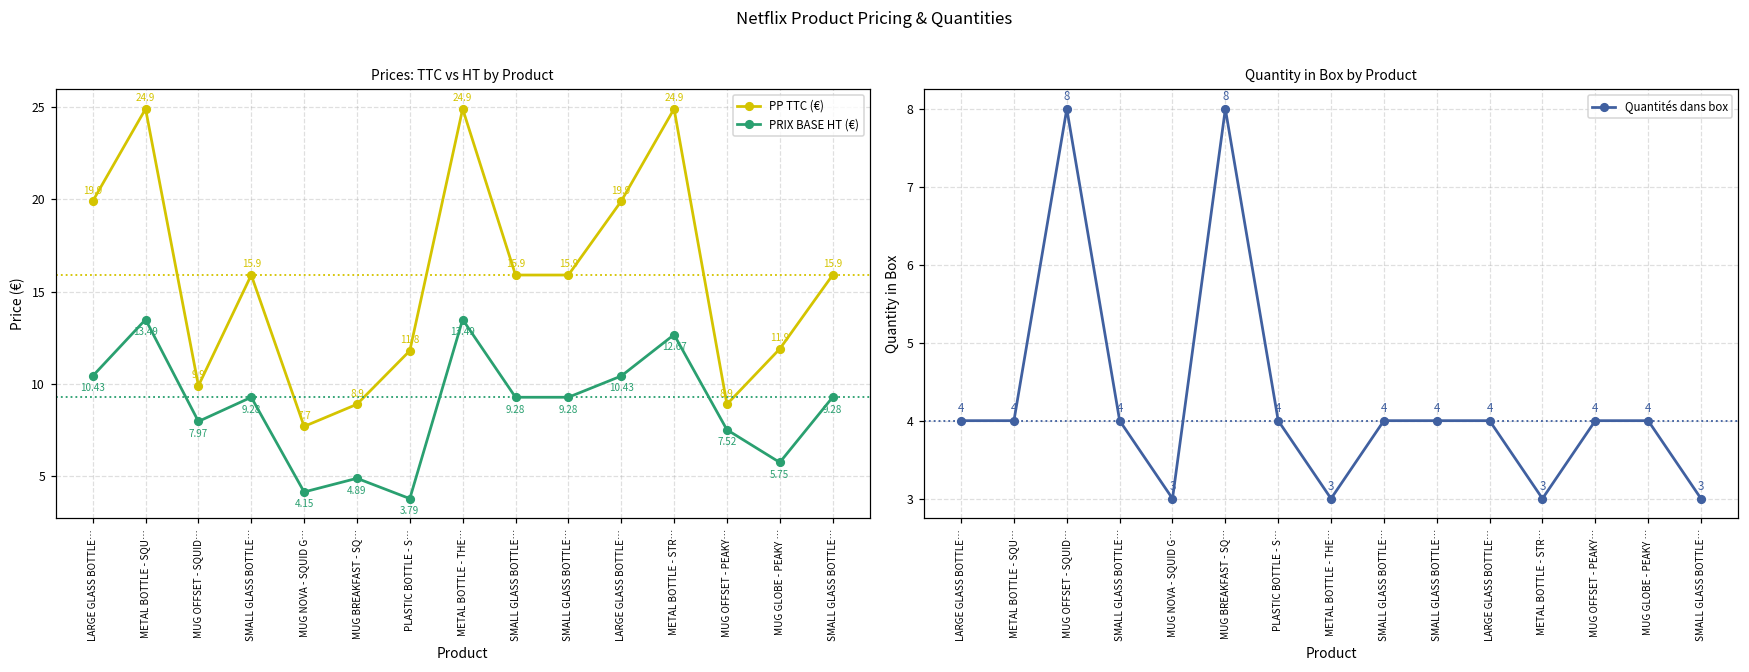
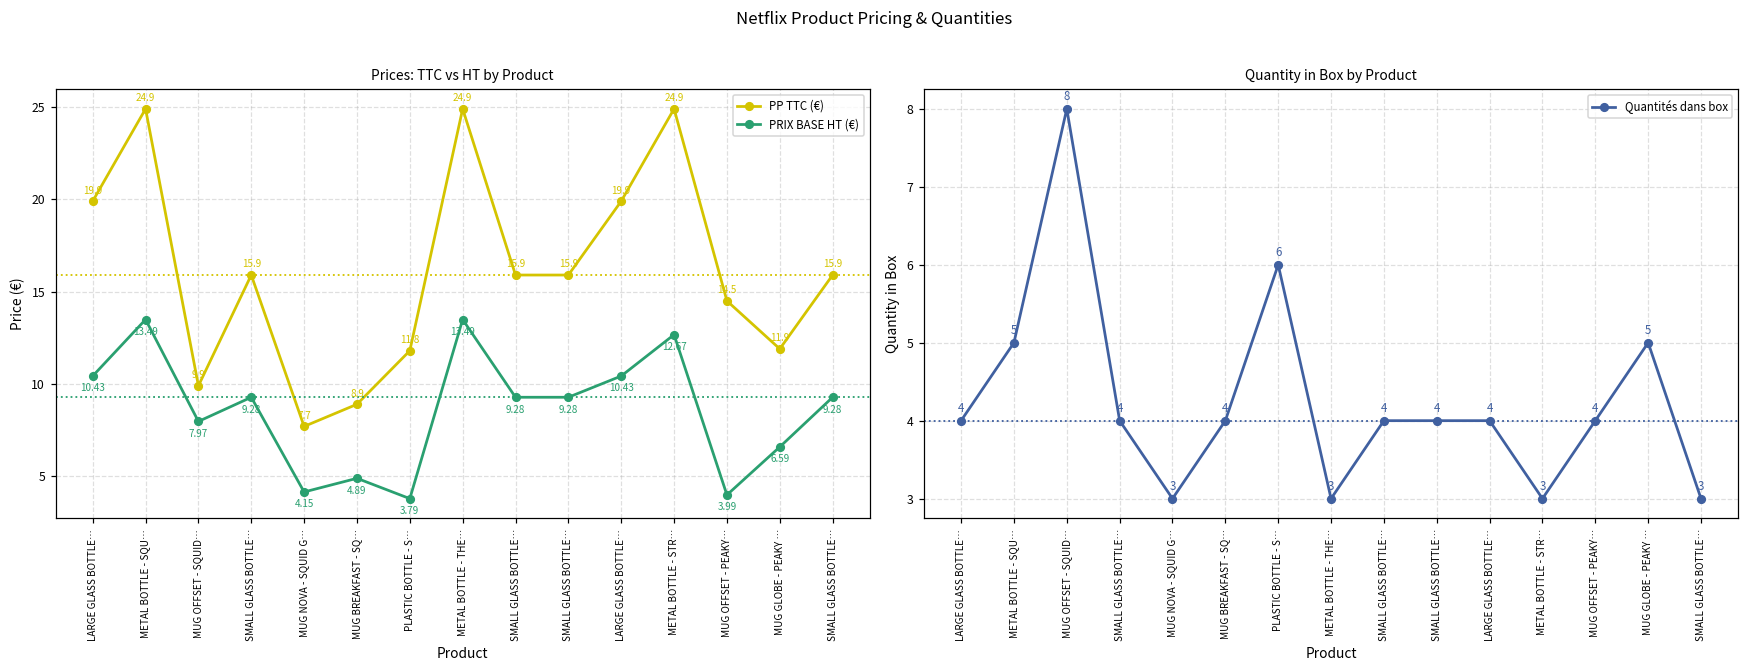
  {
    "Prices: TTC vs HT by Product": {
      "PP TTC (€)": {
        "METAL BOTTLE - SQU…": 24.9,
        "MUG OFFSET - SQUID…": 9.9,
        "MUG NOVA - SQUID G…": 7.7,
        "MUG BREAKFAST - SQ…": 8.9,
        "PLASTIC BOTTLE - S…": 11.8,
        "METAL BOTTLE - THE…": 24.9,
        "METAL BOTTLE - STR…": 24.9,
-       "MUG OFFSET - PEAKY…": 8.9,
+       "MUG OFFSET - PEAKY…": 14.5,
        "MUG GLOBE - PEAKY …": 11.9
      },
      "PRIX BASE HT (€)": {
        "METAL BOTTLE - SQU…": 13.49,
        "MUG OFFSET - SQUID…": 7.97,
        "MUG NOVA - SQUID G…": 4.15,
        "MUG BREAKFAST - SQ…": 4.89,
        "PLASTIC BOTTLE - S…": 3.79,
        "METAL BOTTLE - THE…": 13.49,
        "METAL BOTTLE - STR…": 12.67,
-       "MUG OFFSET - PEAKY…": 7.52,
-       "MUG GLOBE - PEAKY …": 5.75
+       "MUG OFFSET - PEAKY…": 3.99,
+       "MUG GLOBE - PEAKY …": 6.59
      }
    },
    "Quantity in Box by Product": {
-     "METAL BOTTLE - SQU…": 4,
+     "METAL BOTTLE - SQU…": 5,
      "MUG OFFSET - SQUID…": 8,
      "MUG NOVA - SQUID G…": 3,
-     "MUG BREAKFAST - SQ…": 8,
-     "PLASTIC BOTTLE - S…": 4,
+     "MUG BREAKFAST - SQ…": 4,
+     "PLASTIC BOTTLE - S…": 6,
      "METAL BOTTLE - THE…": 3,
      "METAL BOTTLE - STR…": 3,
      "MUG OFFSET - PEAKY…": 4,
-     "MUG GLOBE - PEAKY …": 4
+     "MUG GLOBE - PEAKY …": 5
    }
  }
